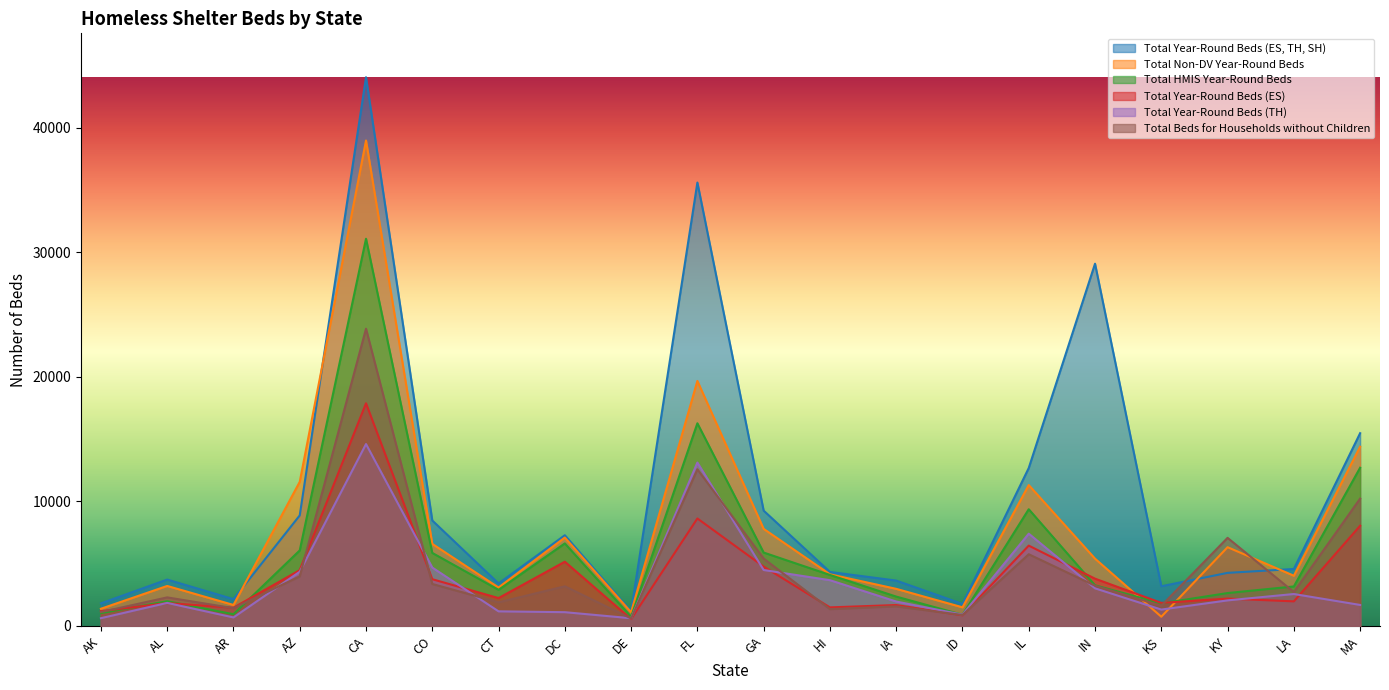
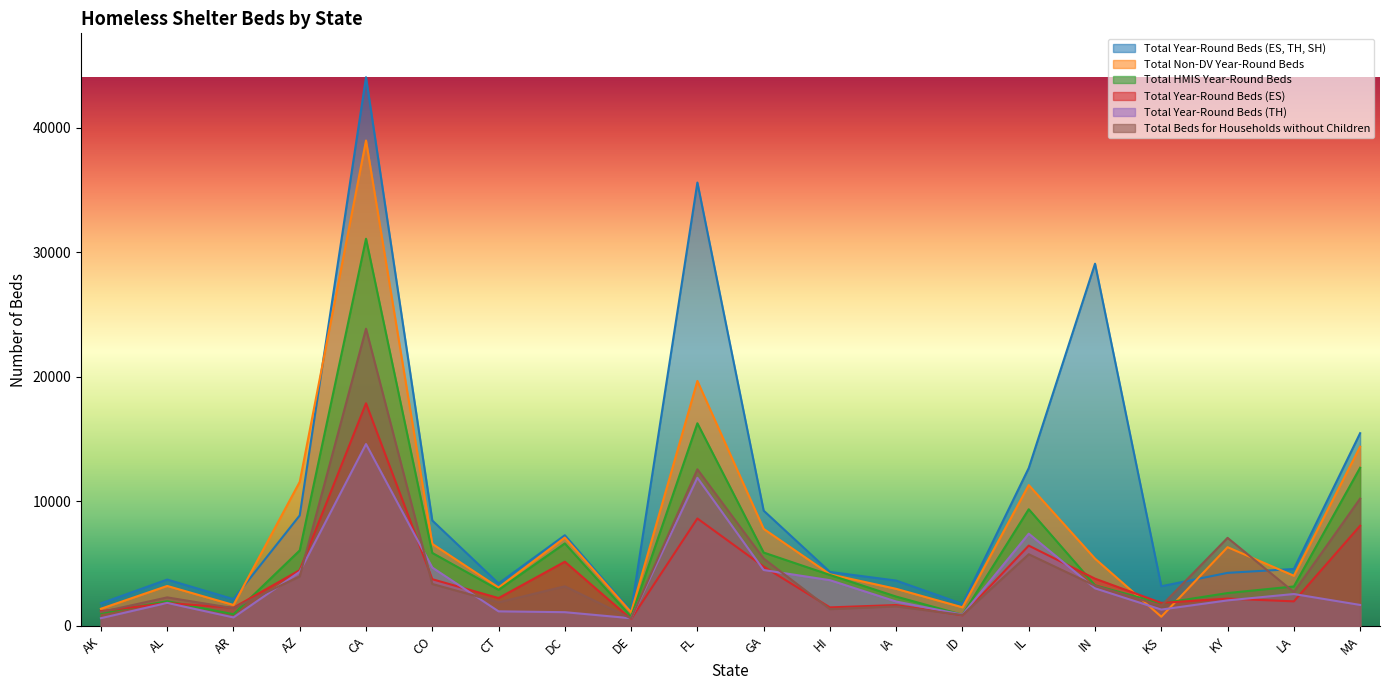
  {
    "Total Year-Round Beds (ES, TH, SH)": {
      "AK": 1800,
      "AL": 3700,
      "AR": 2200,
      "AZ": 8900,
      "CA": 44000,
      "CO": 8500,
      "CT": 3400,
      "FL": 35600,
      "GA": 9300,
      "IA": 3600,
      "ID": 1800,
      "IL": 12700,
      "IN": 29100,
      "KS": 3200,
      "KY": 4300,
      "LA": 4600,
      "MA": 15500
    },
    "Total Non-DV Year-Round Beds": {
      "AL": 3200,
      "AR": 1700,
      "AZ": 11600,
      "CA": 39000,
      "CO": 6600,
      "FL": 19700,
      "GA": 7800,
      "IA": 3000,
      "ID": 1500,
      "IL": 11300,
      "IN": 5400,
      "KS": 700,
      "KY": 6300,
      "LA": 4000,
      "MA": 14400
    },
    "Total HMIS Year-Round Beds": {
      "AR": 900,
      "AZ": 6100,
      "CA": 31100,
      "CO": 5900,
      "DC": 6600,
      "FL": 16300,
      "GA": 5900,
      "IA": 2400,
      "IL": 9400,
      "KY": 2600,
      "LA": 3200,
      "MA": 12700
    },
    "Total Year-Round Beds (ES)": {
      "CA": 17900,
      "CO": 3800,
      "CT": 2200,
      "DC": 5200,
      "FL": 8600,
      "GA": 4800,
      "IL": 6400,
      "IN": 3800,
      "LA": 2000,
      "MA": 8000
    },
    "Total Year-Round Beds (TH)": {
      "AK": 600,
      "AR": 700,
      "CA": 14600,
      "CO": 4700,
      "CT": 1200,
      "DC": 1100,
-     "FL": 13100,
+     "FL": 11900,
      "GA": 4500,
      "HI": 3700,
      "IA": 2000,
      "IL": 7400,
      "IN": 3000,
      "KS": 1300,
      "MA": 1700
    },
    "Total Beds for Households without Children": {
      "AL": 2300,
      "AZ": 4000,
      "CA": 23900,
      "CO": 3400,
      "CT": 1900,
      "DC": 3200,
      "FL": 12600,
      "GA": 5400,
      "IL": 5800,
      "KY": 7100,
      "MA": 10200
    }
  }
